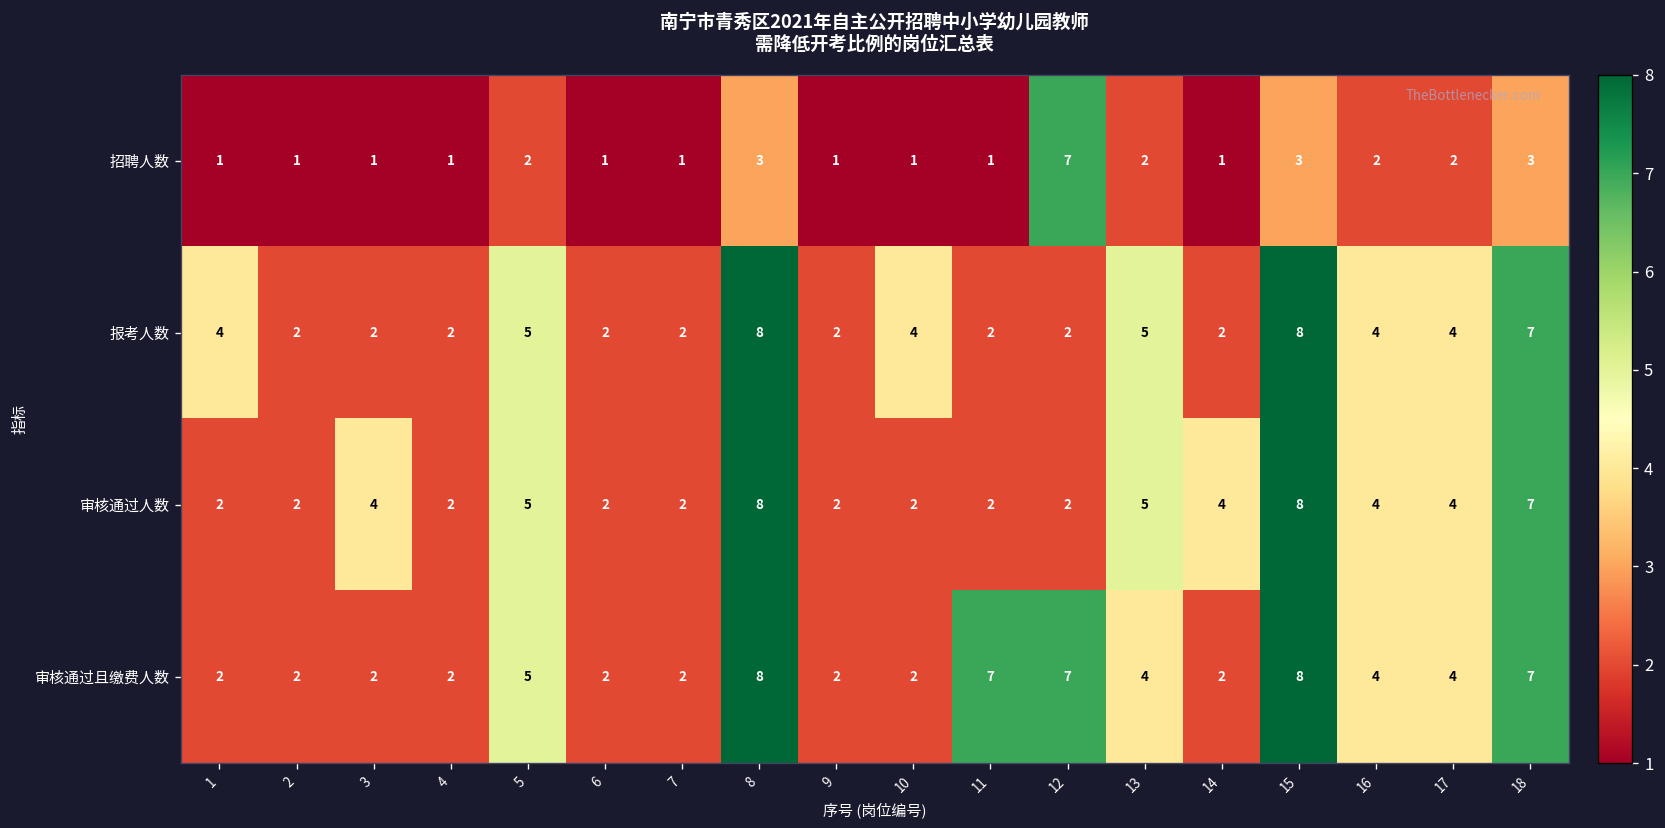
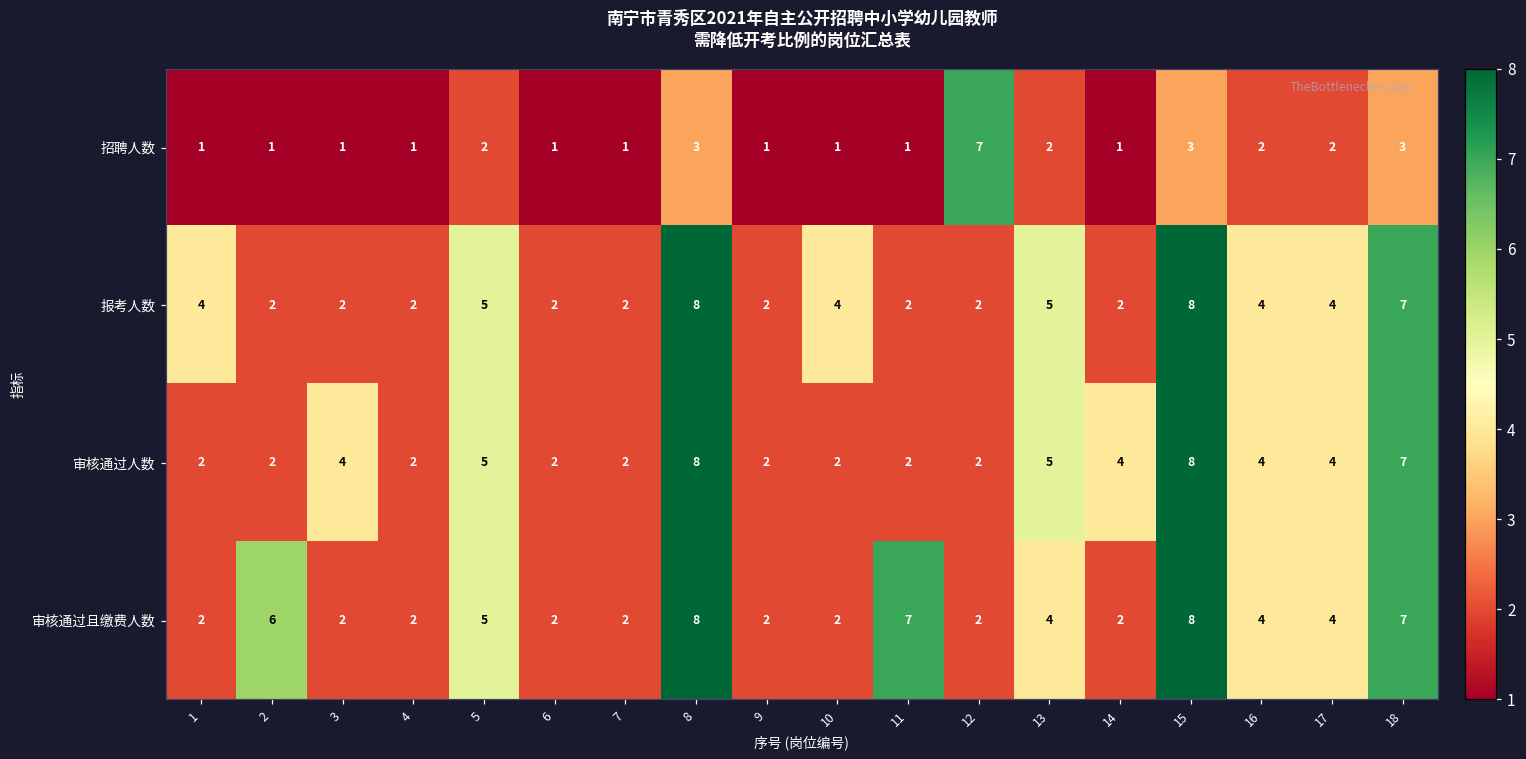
  {
    "招聘人数": {
      "1": 1,
      "2": 1,
      "3": 1,
      "4": 1,
      "5": 2,
      "6": 1,
      "7": 1,
      "8": 3,
      "9": 1,
      "10": 1,
      "11": 1,
      "12": 7,
      "13": 2,
      "14": 1,
      "15": 3,
      "16": 2,
      "18": 3
    },
    "报考人数": {
      "1": 4,
      "2": 2,
      "3": 2,
      "4": 2,
      "5": 5,
      "6": 2,
      "7": 2,
      "8": 8,
      "9": 2,
      "10": 4,
      "11": 2,
      "12": 2,
      "13": 5,
      "14": 2,
      "15": 8,
      "16": 4,
      "17": 4,
      "18": 7
    },
    "审核通过人数": {
      "1": 2,
      "2": 2,
      "3": 4,
      "4": 2,
      "5": 5,
      "6": 2,
      "7": 2,
      "8": 8,
      "9": 2,
      "10": 2,
      "11": 2,
      "12": 2,
      "13": 5,
      "14": 4,
      "15": 8,
      "16": 4,
      "17": 4,
      "18": 7
    },
    "审核通过且缴费人数": {
      "1": 2,
-     "2": 2,
+     "2": 6,
      "3": 2,
      "4": 2,
      "5": 5,
      "6": 2,
      "7": 2,
      "8": 8,
      "9": 2,
      "10": 2,
      "11": 7,
-     "12": 7,
+     "12": 2,
      "13": 4,
      "14": 2,
      "15": 8,
      "16": 4,
      "17": 4,
      "18": 7
    }
  }
